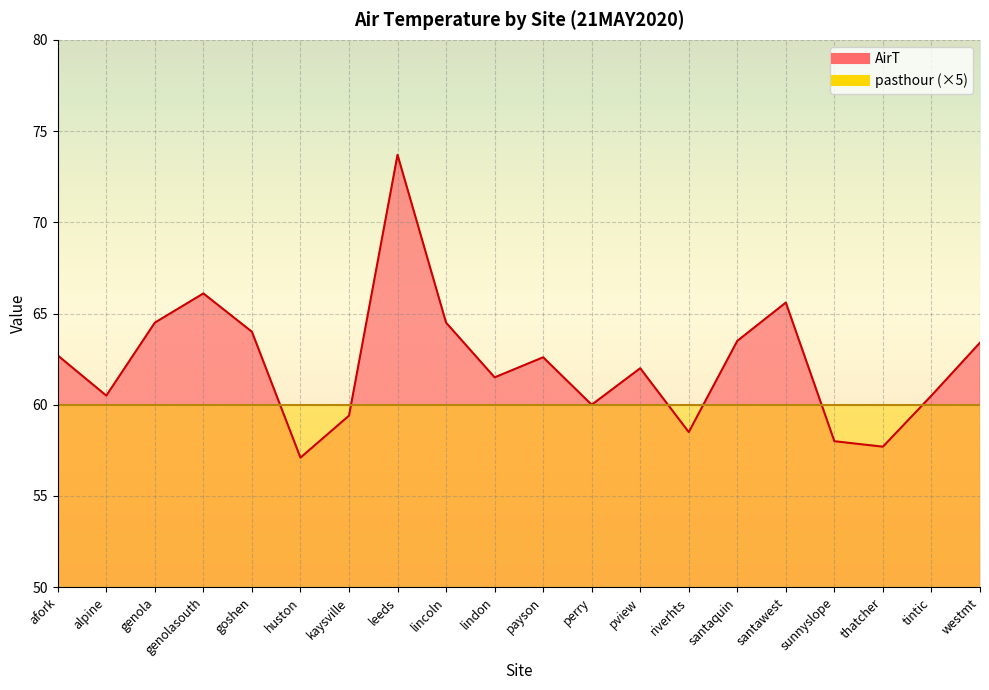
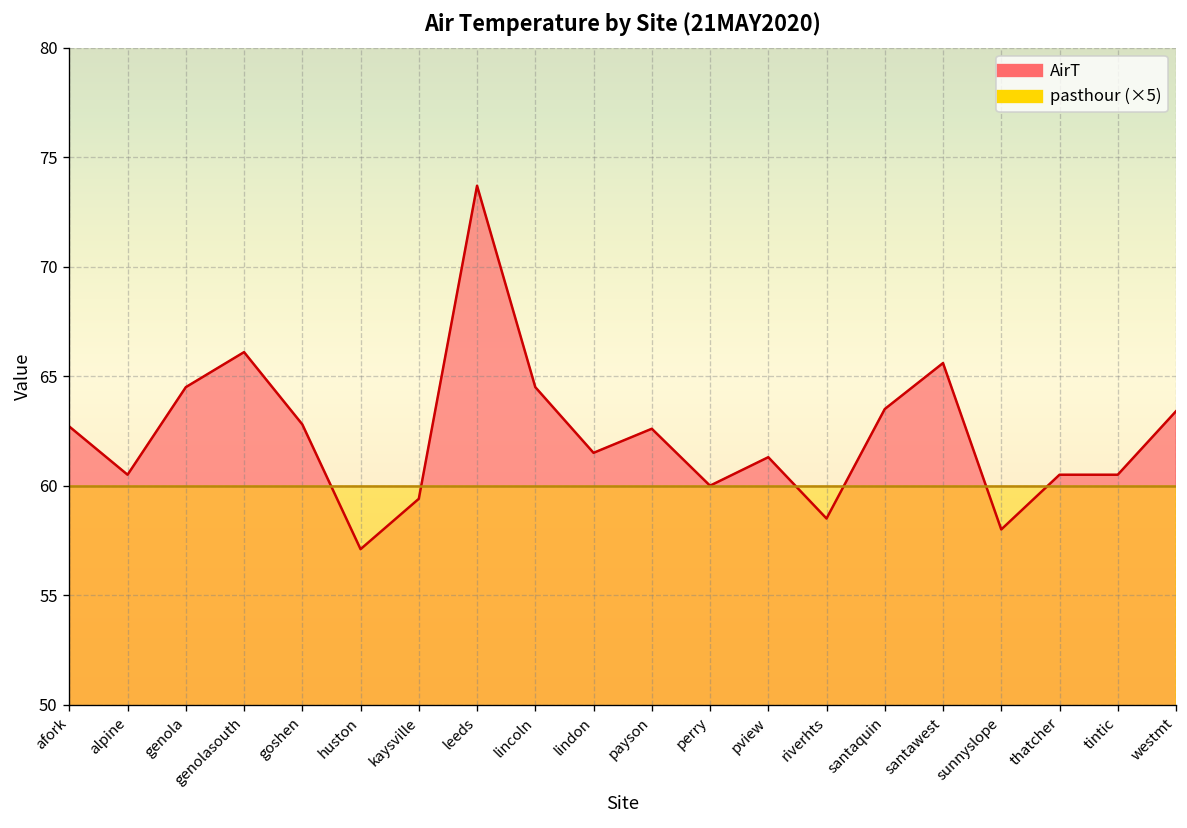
  {
    "AirT": {
      "afork": 62.7,
      "alpine": 60.5,
      "genola": 64.5,
      "genolasouth": 66.1,
-     "goshen": 64.0,
+     "goshen": 62.8,
      "huston": 57.1,
      "kaysville": 59.4,
      "leeds": 73.7,
      "lincoln": 64.5,
      "lindon": 61.5,
      "payson": 62.6,
-     "pview": 62.0,
+     "pview": 61.3,
      "riverhts": 58.5,
      "santaquin": 63.5,
      "santawest": 65.6,
      "sunnyslope": 58.0,
-     "thatcher": 57.7,
+     "thatcher": 60.5,
      "tintic": 60.5,
      "westmt": 63.4
    },
    "pasthour (×5)": {
      "afork": 60.0,
      "alpine": 60.0,
      "genola": 60.0,
      "genolasouth": 60.0,
      "goshen": 60.0,
      "huston": 60.0,
      "kaysville": 60.0,
      "leeds": 60.0,
      "lincoln": 60.0,
      "lindon": 60.0,
      "payson": 60.0,
      "pview": 60.0,
      "riverhts": 60.0,
      "santaquin": 60.0,
      "santawest": 60.0,
      "sunnyslope": 60.0,
      "thatcher": 60.0,
      "tintic": 60.0,
      "westmt": 60.0
    }
  }
